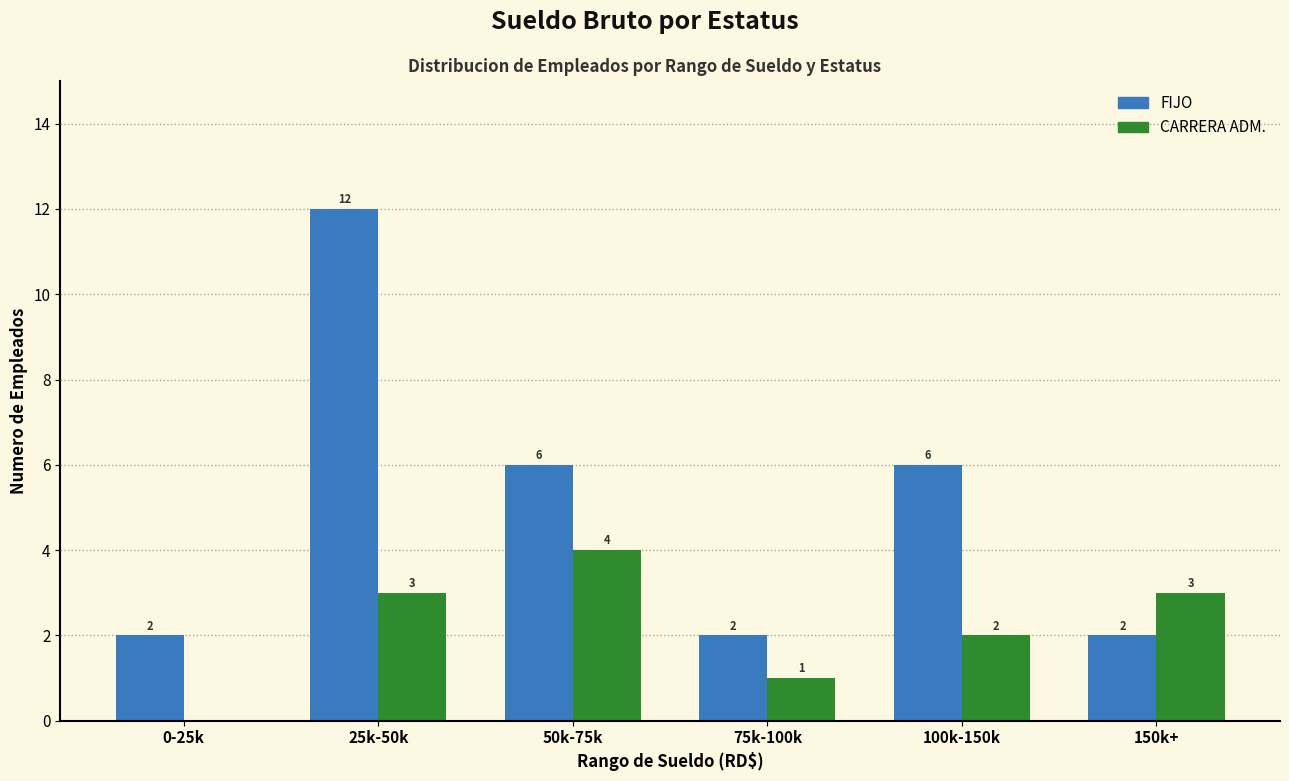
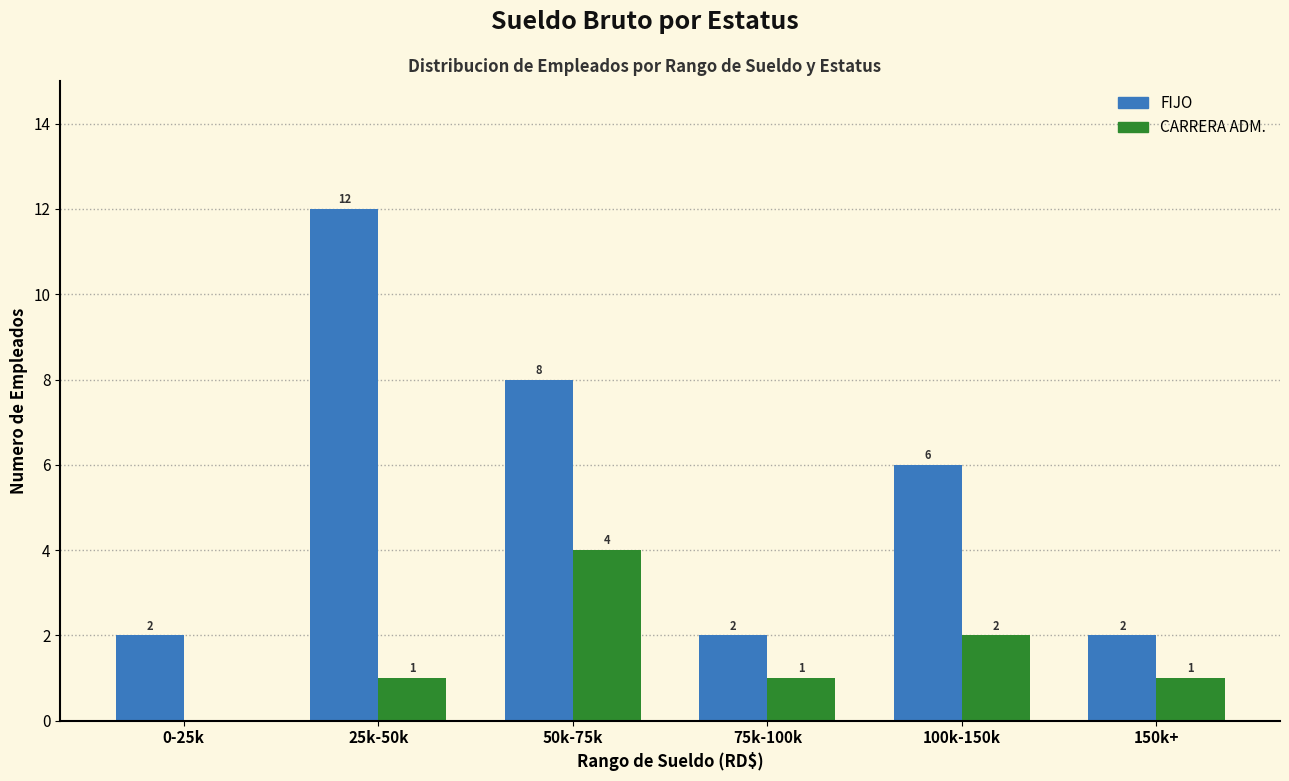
  {
    "FIJO": {
      "0-25k": 2,
      "25k-50k": 12,
-     "50k-75k": 6,
+     "50k-75k": 8,
      "75k-100k": 2,
      "100k-150k": 6,
      "150k+": 2
    },
    "CARRERA ADM.": {
-     "25k-50k": 3,
+     "25k-50k": 1,
      "50k-75k": 4,
      "75k-100k": 1,
      "100k-150k": 2,
-     "150k+": 3
+     "150k+": 1
    }
  }
